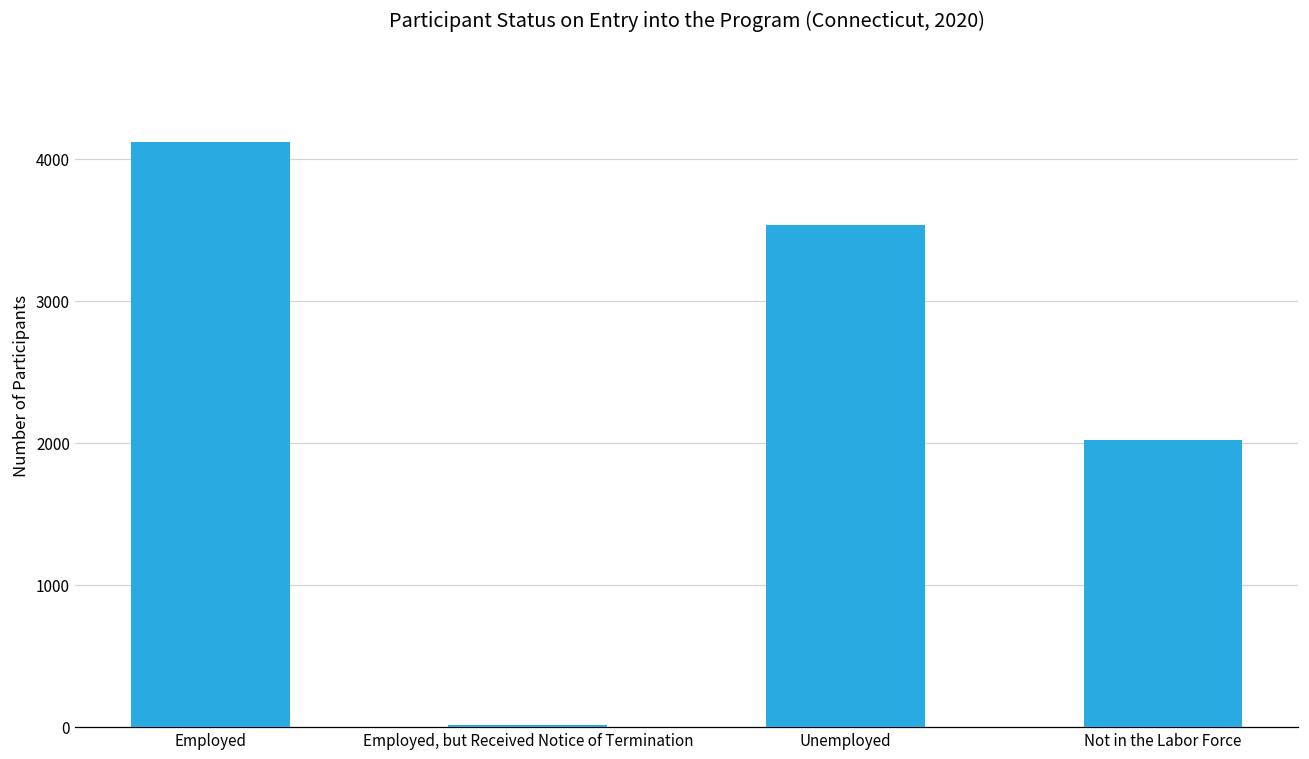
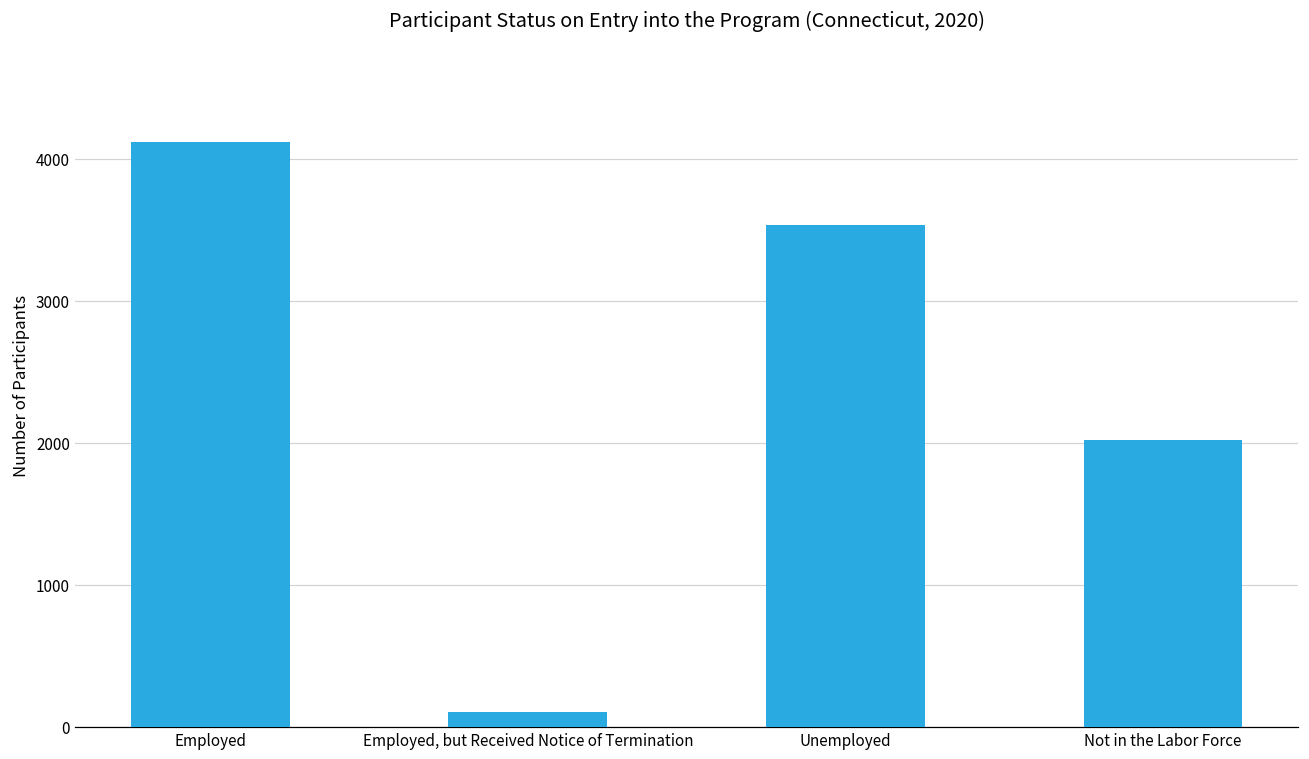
  {
    "Employed": 4120,
-   "Employed, but Received Notice of Termination": 20,
+   "Employed, but Received Notice of Termination": 110,
    "Unemployed": 3540,
    "Not in the Labor Force": 2020
  }
